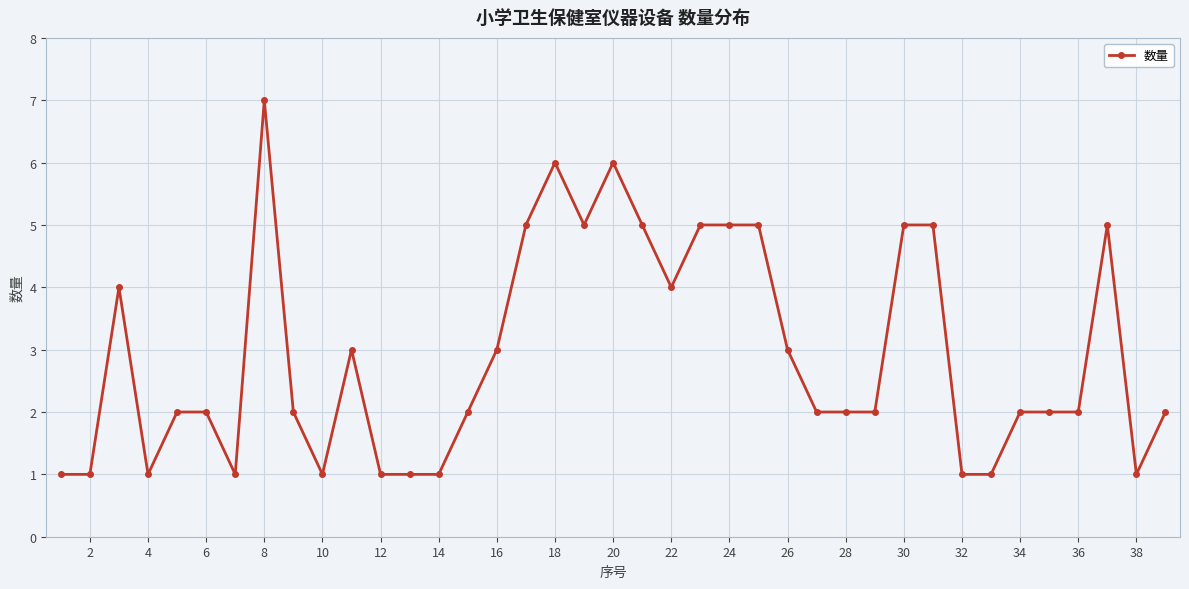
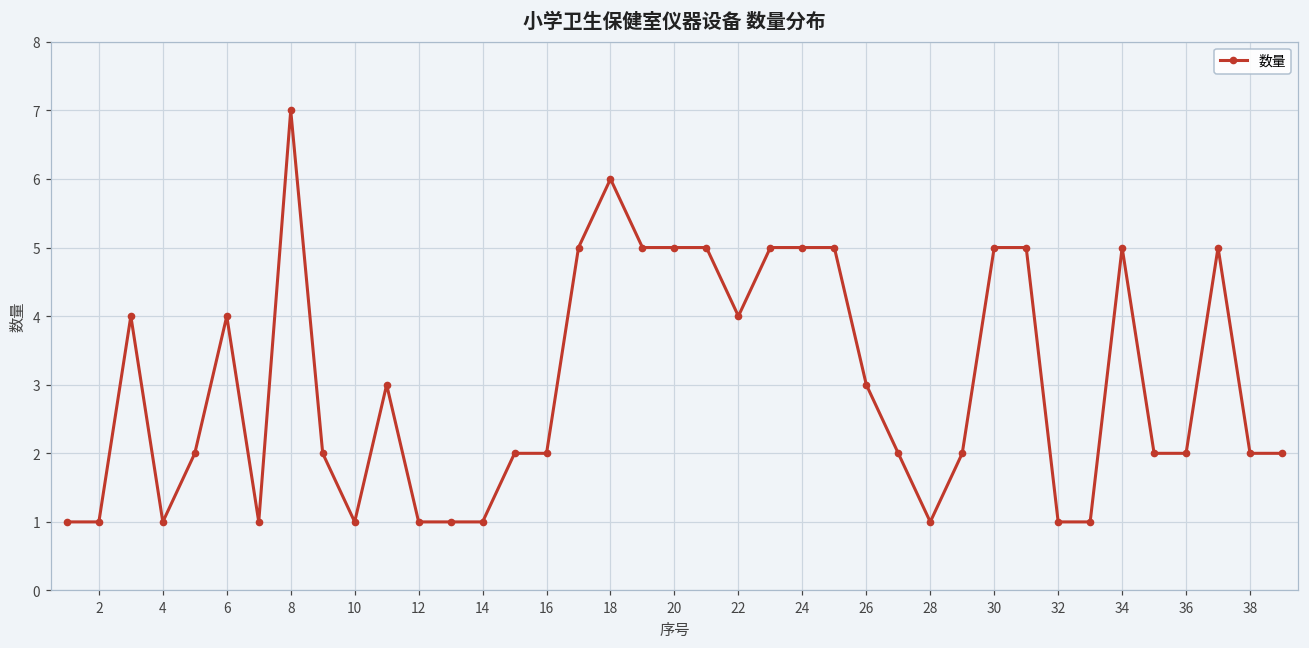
  {
    "2": 1,
    "4": 1,
-   "6": 2,
+   "6": 4,
    "8": 7,
    "10": 1,
    "12": 1,
    "14": 1,
-   "16": 3,
+   "16": 2,
    "18": 6,
-   "20": 6,
+   "20": 5,
    "22": 4,
    "24": 5,
    "26": 3,
-   "28": 2,
+   "28": 1,
    "30": 5,
    "32": 1,
-   "34": 2,
+   "34": 5,
    "36": 2,
-   "38": 1
+   "38": 2
  }
